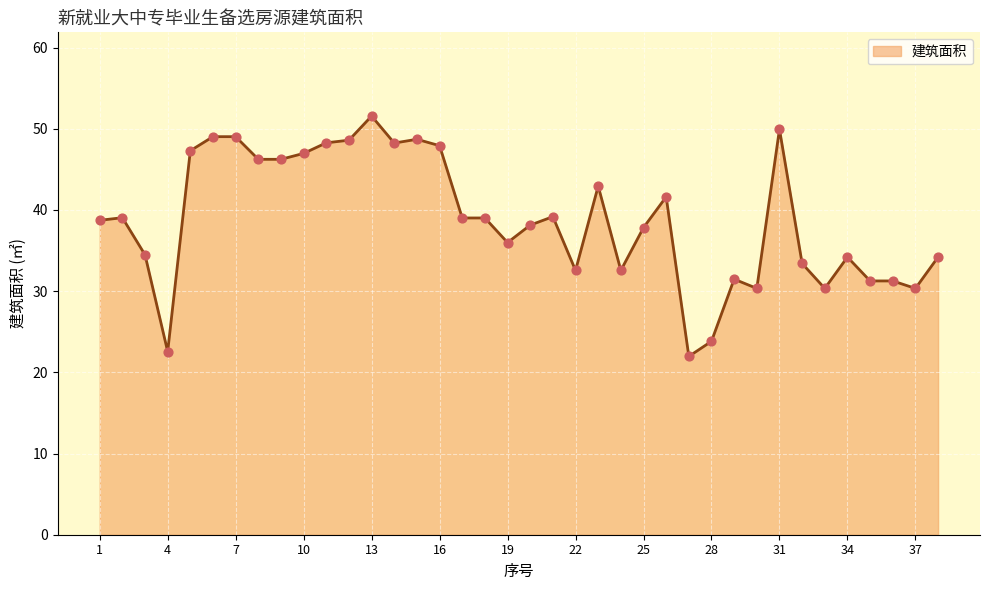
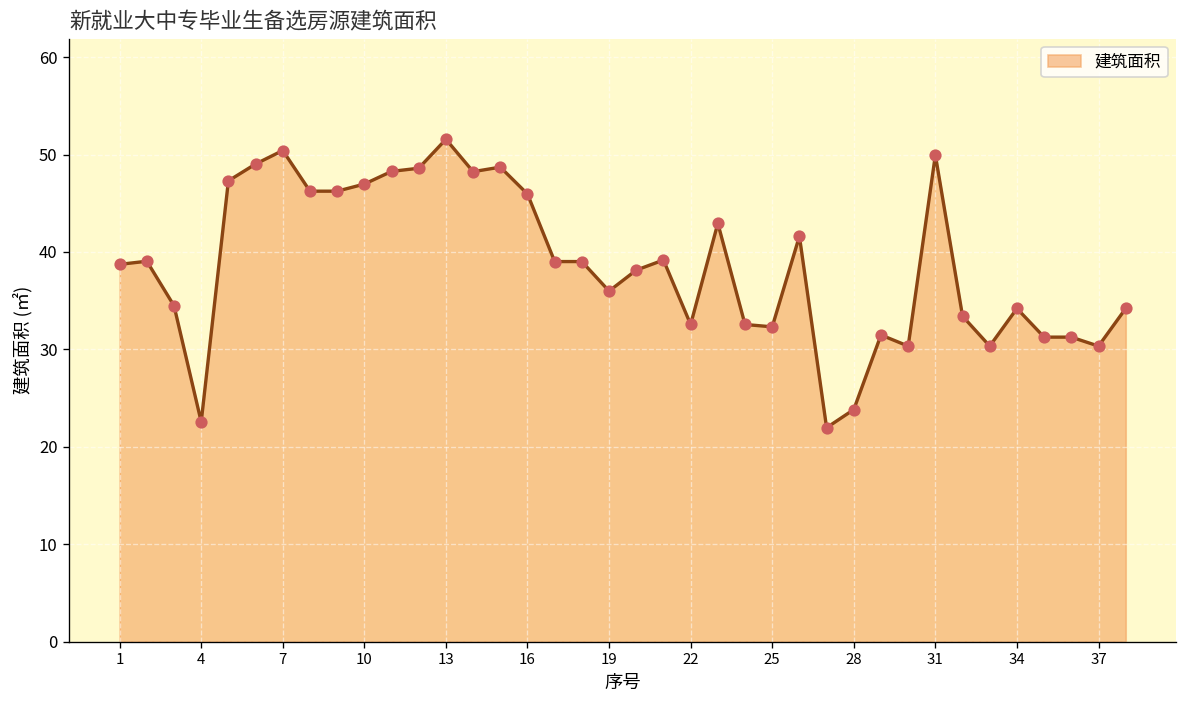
  {
    "1": 39,
    "4": 23,
-   "7": 49,
+   "7": 50,
    "10": 47,
    "13": 52,
-   "16": 48,
+   "16": 46,
    "19": 36,
    "22": 33,
-   "25": 38,
+   "25": 32,
    "28": 24,
    "31": 50,
    "34": 34,
    "37": 30
  }
